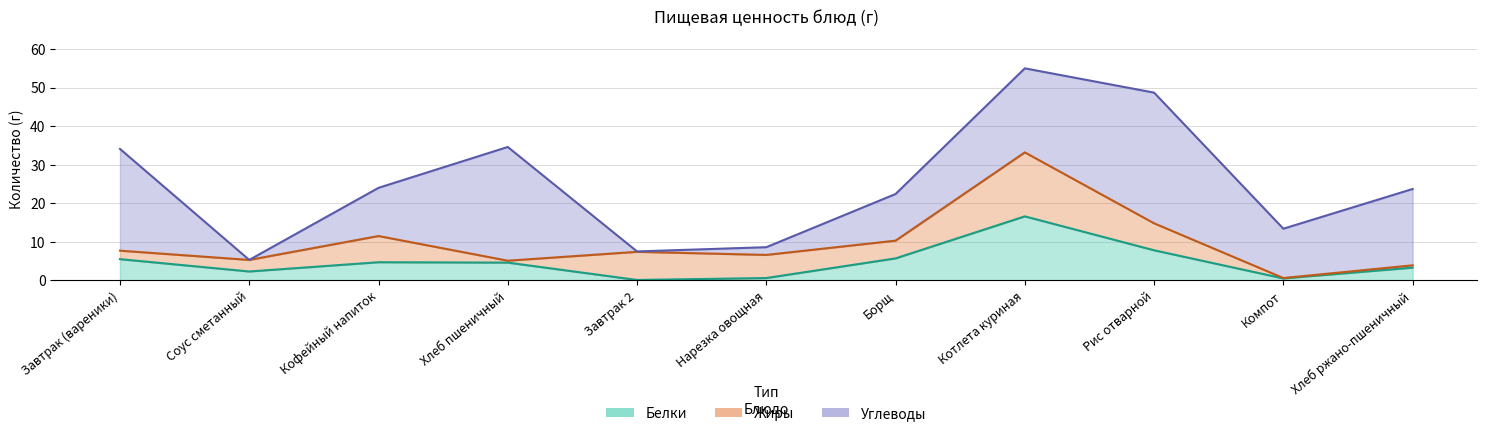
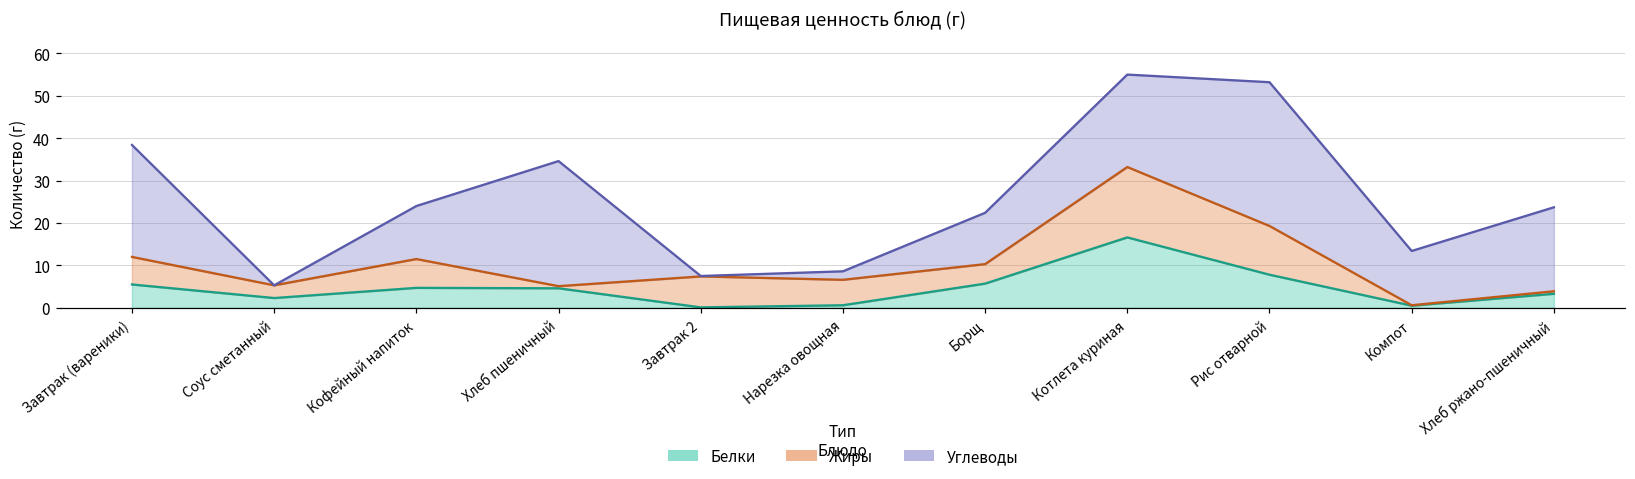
  {
    "Жиры": {
-     "Завтрак (вареники)": 2,
+     "Завтрак (вареники)": 7,
      "Кофейный напиток": 7,
      "Нарезка овощная": 6,
      "Борщ": 5,
      "Котлета куриная": 17,
-     "Рис отварной": 7
+     "Рис отварной": 12
    }
  }
